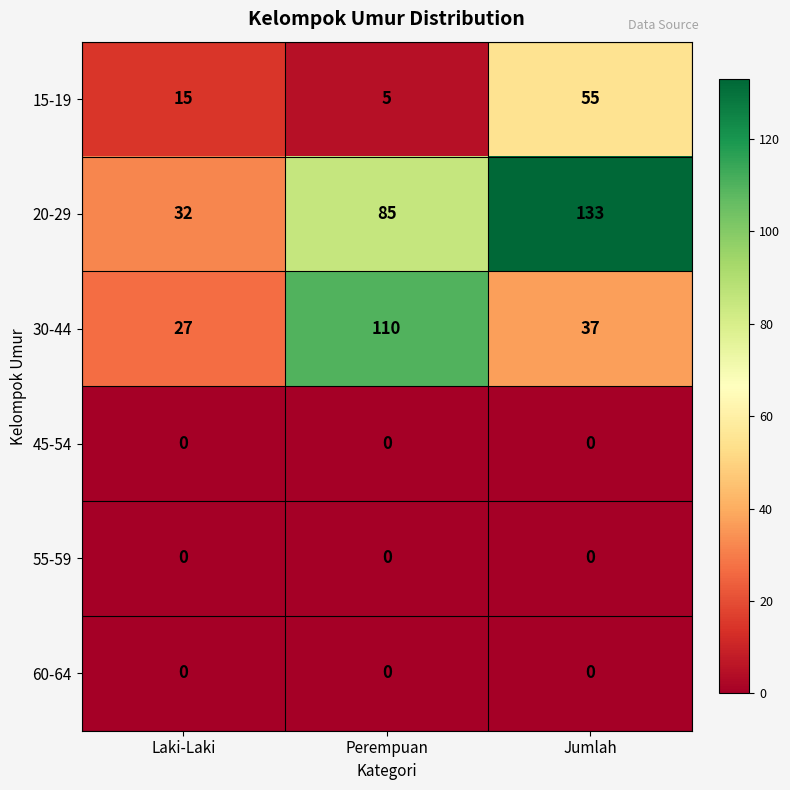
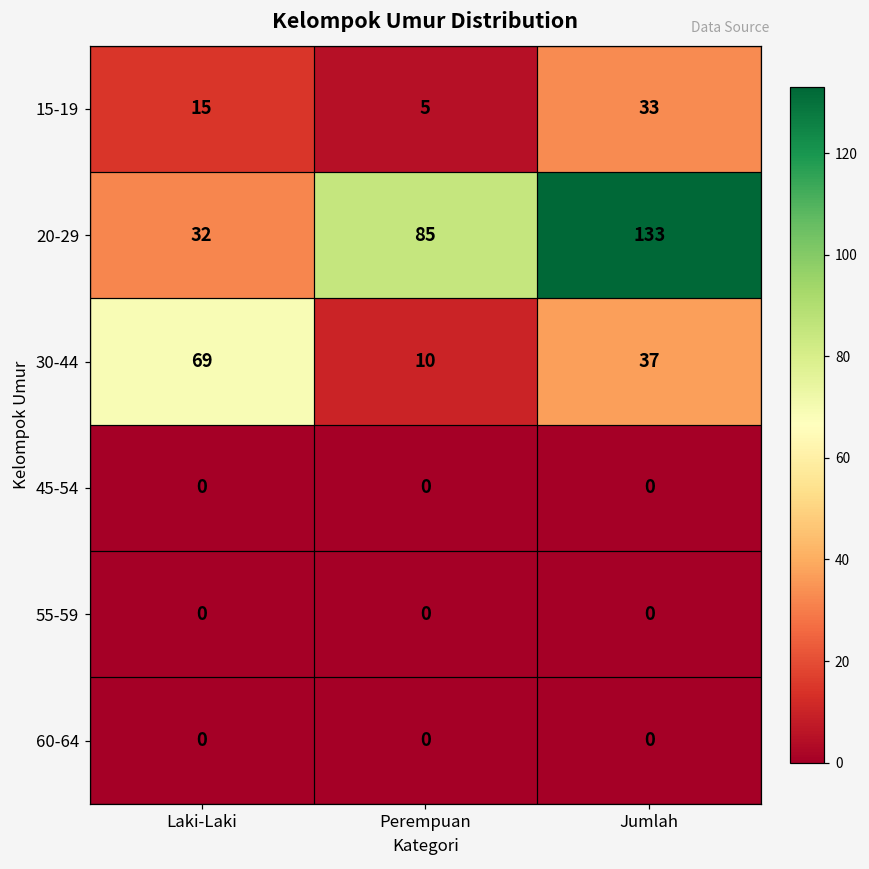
  {
    "15-19": {
      "Laki-Laki": 15,
      "Perempuan": 5,
-     "Jumlah": 55
+     "Jumlah": 33
    },
    "20-29": {
      "Laki-Laki": 32,
      "Perempuan": 85,
      "Jumlah": 133
    },
    "30-44": {
-     "Laki-Laki": 27,
-     "Perempuan": 110,
+     "Laki-Laki": 69,
+     "Perempuan": 10,
      "Jumlah": 37
    },
    "45-54": {
      "Laki-Laki": 0,
      "Perempuan": 0,
      "Jumlah": 0
    },
    "55-59": {
      "Laki-Laki": 0,
      "Perempuan": 0,
      "Jumlah": 0
    },
    "60-64": {
      "Laki-Laki": 0,
      "Perempuan": 0,
      "Jumlah": 0
    }
  }
